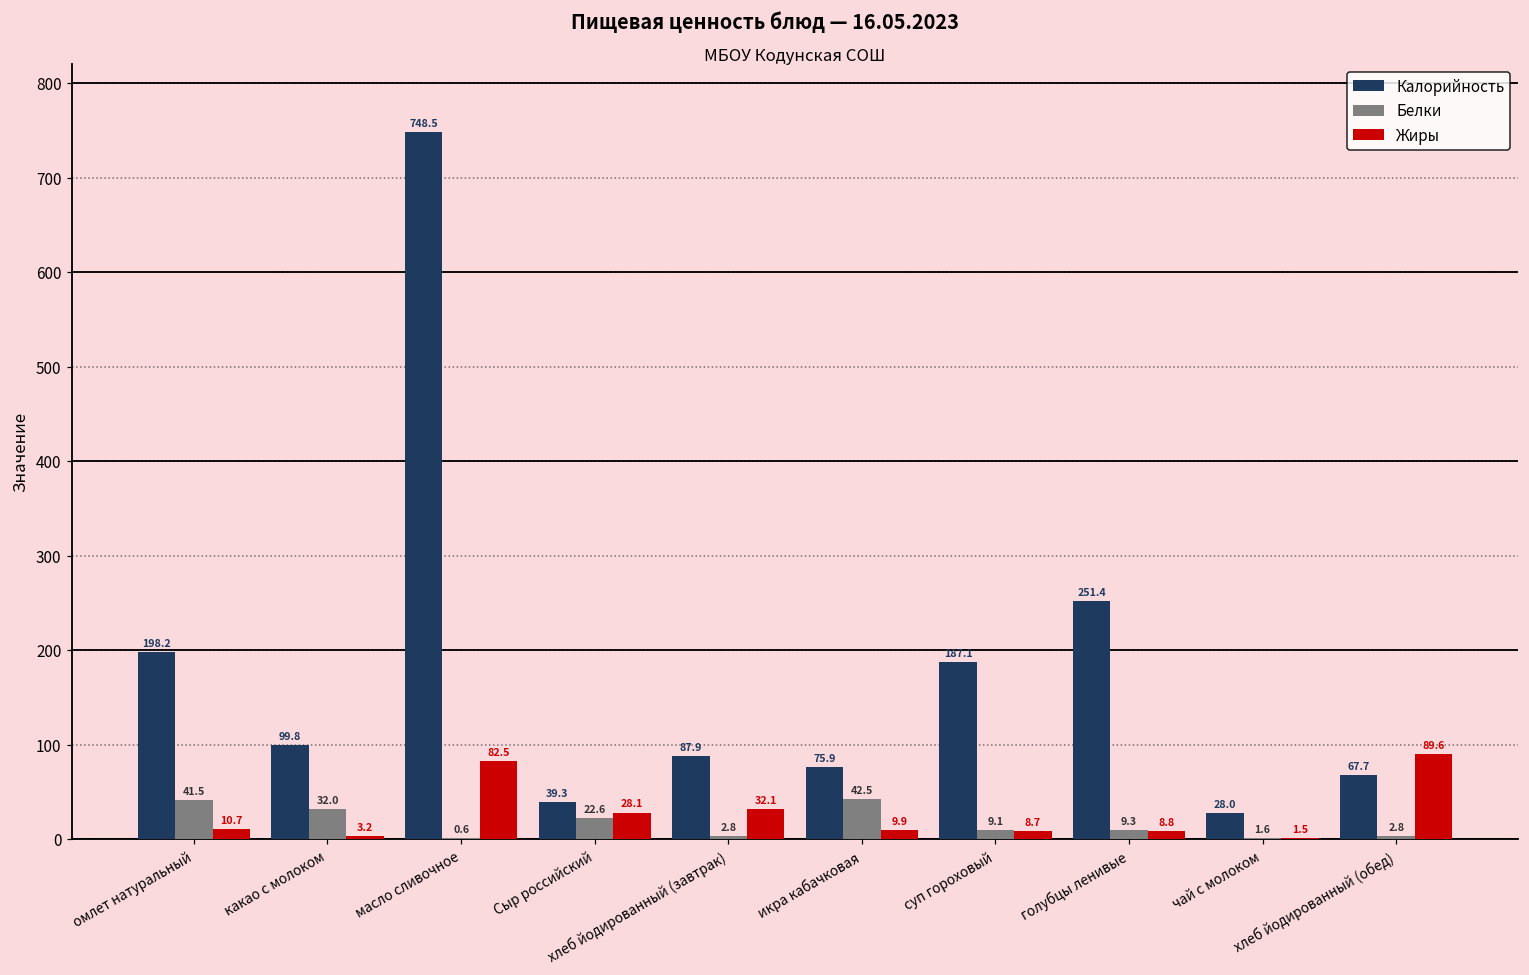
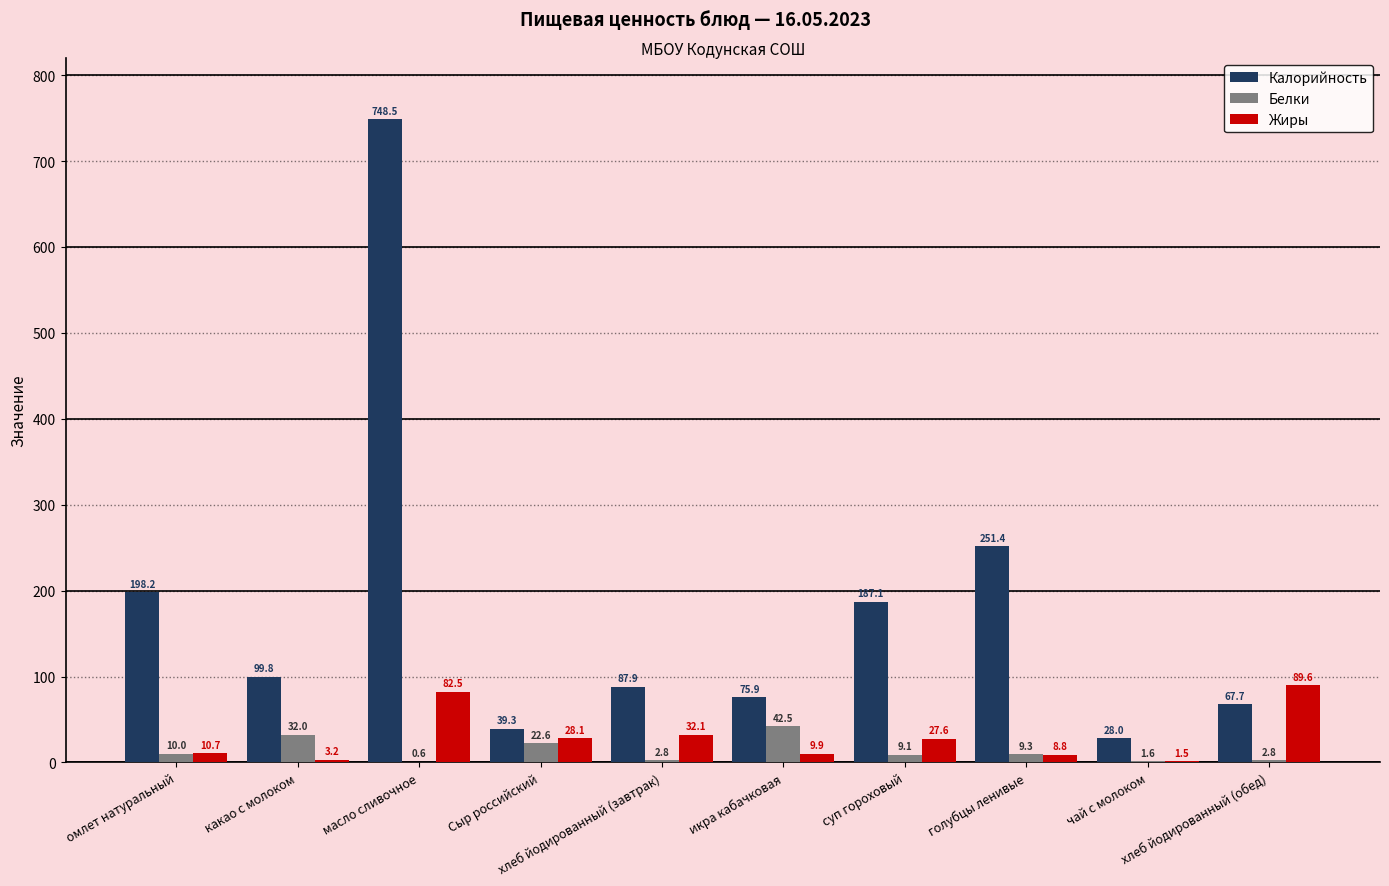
  {
    "Калорийность": {
      "омлет натуральный": 198.2,
      "какао с молоком": 99.8,
      "масло сливочное": 748.5,
      "Сыр российский": 39.3,
      "хлеб йодированный (завтрак)": 87.9,
      "икра кабачковая": 75.9,
      "суп гороховый": 187.1,
      "голубцы ленивые": 251.4,
      "чай с молоком": 28.0,
      "хлеб йодированный (обед)": 67.7
    },
    "Белки": {
-     "омлет натуральный": 41.5,
+     "омлет натуральный": 10.0,
      "какао с молоком": 32.0,
      "масло сливочное": 0.6,
      "Сыр российский": 22.6,
      "хлеб йодированный (завтрак)": 2.8,
      "икра кабачковая": 42.5,
      "суп гороховый": 9.1,
      "голубцы ленивые": 9.3,
      "чай с молоком": 1.6,
      "хлеб йодированный (обед)": 2.8
    },
    "Жиры": {
      "омлет натуральный": 10.7,
      "какао с молоком": 3.2,
      "масло сливочное": 82.5,
      "Сыр российский": 28.1,
      "хлеб йодированный (завтрак)": 32.1,
      "икра кабачковая": 9.9,
-     "суп гороховый": 8.7,
+     "суп гороховый": 27.6,
      "голубцы ленивые": 8.8,
      "чай с молоком": 1.5,
      "хлеб йодированный (обед)": 89.6
    }
  }
